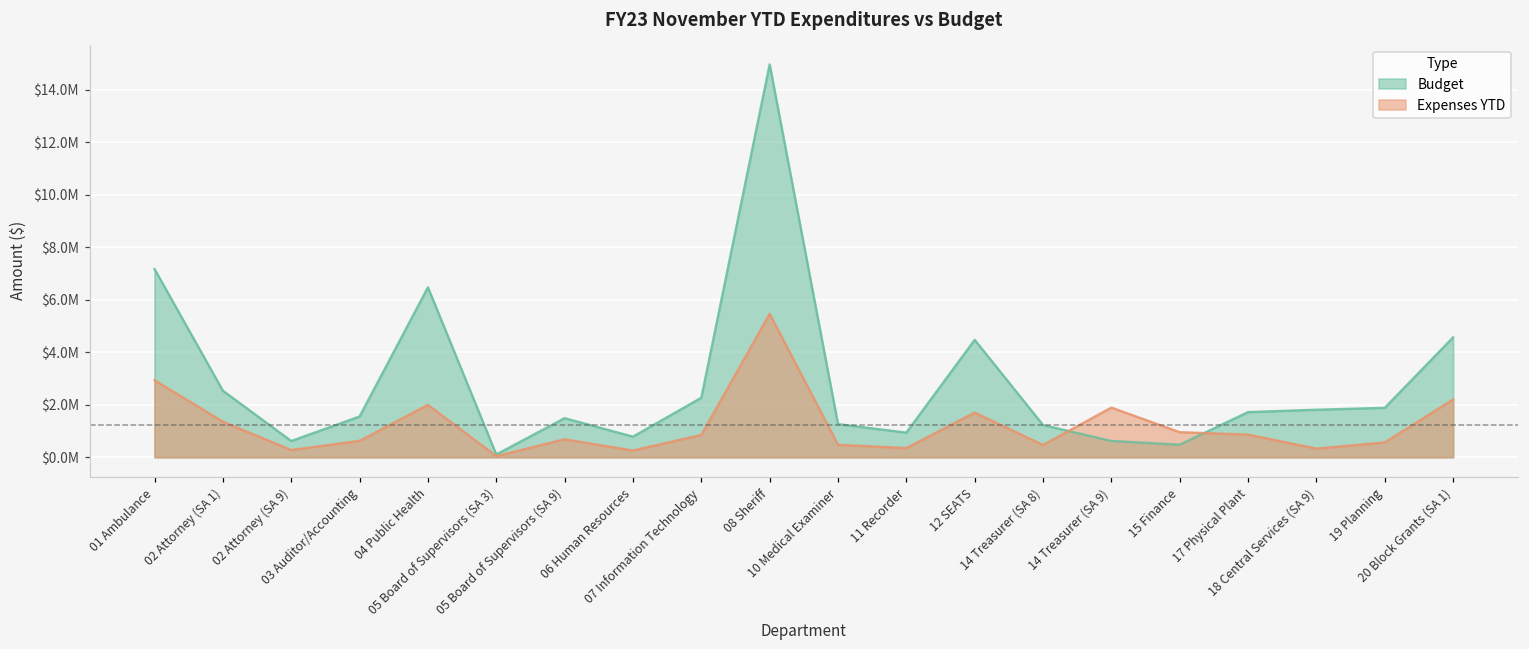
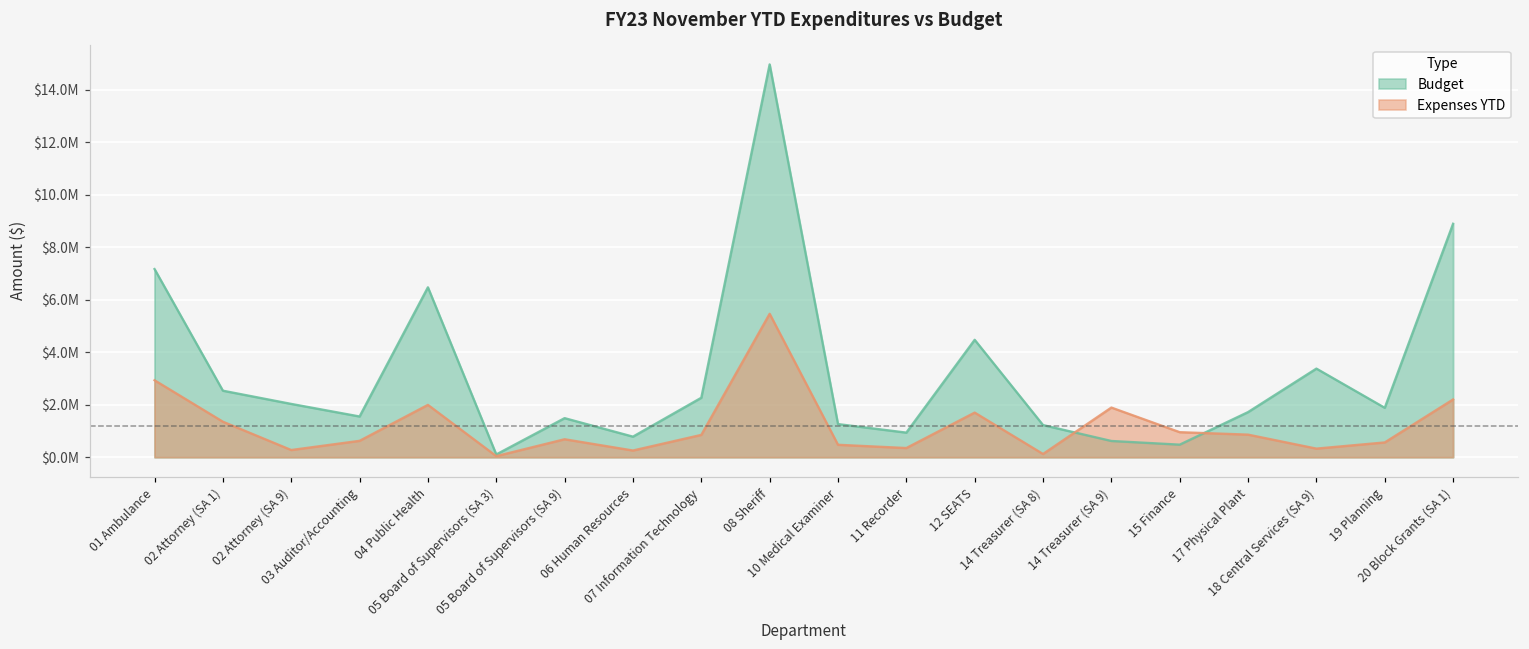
  {
    "Budget": {
      "01 Ambulance": "$7200000",
      "02 Attorney (SA 1)": "$2500000",
-     "02 Attorney (SA 9)": "$600000",
+     "02 Attorney (SA 9)": "$2000000",
      "03 Auditor/Accounting": "$1600000",
      "04 Public Health": "$6500000",
      "05 Board of Supervisors (SA 9)": "$1500000",
      "06 Human Resources": "$800000",
      "07 Information Technology": "$2300000",
      "08 Sheriff": "$15000000",
      "10 Medical Examiner": "$1300000",
      "11 Recorder": "$900000",
      "12 SEATS": "$4500000",
      "14 Treasurer (SA 8)": "$1200000",
      "14 Treasurer (SA 9)": "$600000",
      "15 Finance": "$500000",
      "17 Physical Plant": "$1700000",
-     "18 Central Services (SA 9)": "$1800000",
+     "18 Central Services (SA 9)": "$3400000",
      "19 Planning": "$1900000",
-     "20 Block Grants (SA 1)": "$4600000"
+     "20 Block Grants (SA 1)": "$8900000"
    },
    "Expenses YTD": {
      "01 Ambulance": "$2900000",
      "02 Attorney (SA 1)": "$1400000",
      "02 Attorney (SA 9)": "$300000",
      "03 Auditor/Accounting": "$600000",
      "04 Public Health": "$2000000",
      "05 Board of Supervisors (SA 9)": "$700000",
      "06 Human Resources": "$300000",
      "07 Information Technology": "$900000",
      "08 Sheriff": "$5500000",
      "10 Medical Examiner": "$500000",
      "11 Recorder": "$400000",
      "12 SEATS": "$1700000",
-     "14 Treasurer (SA 8)": "$500000",
+     "14 Treasurer (SA 8)": "$100000",
      "14 Treasurer (SA 9)": "$1900000",
      "15 Finance": "$1000000",
      "17 Physical Plant": "$900000",
      "18 Central Services (SA 9)": "$300000",
      "19 Planning": "$600000",
      "20 Block Grants (SA 1)": "$2200000"
    }
  }
